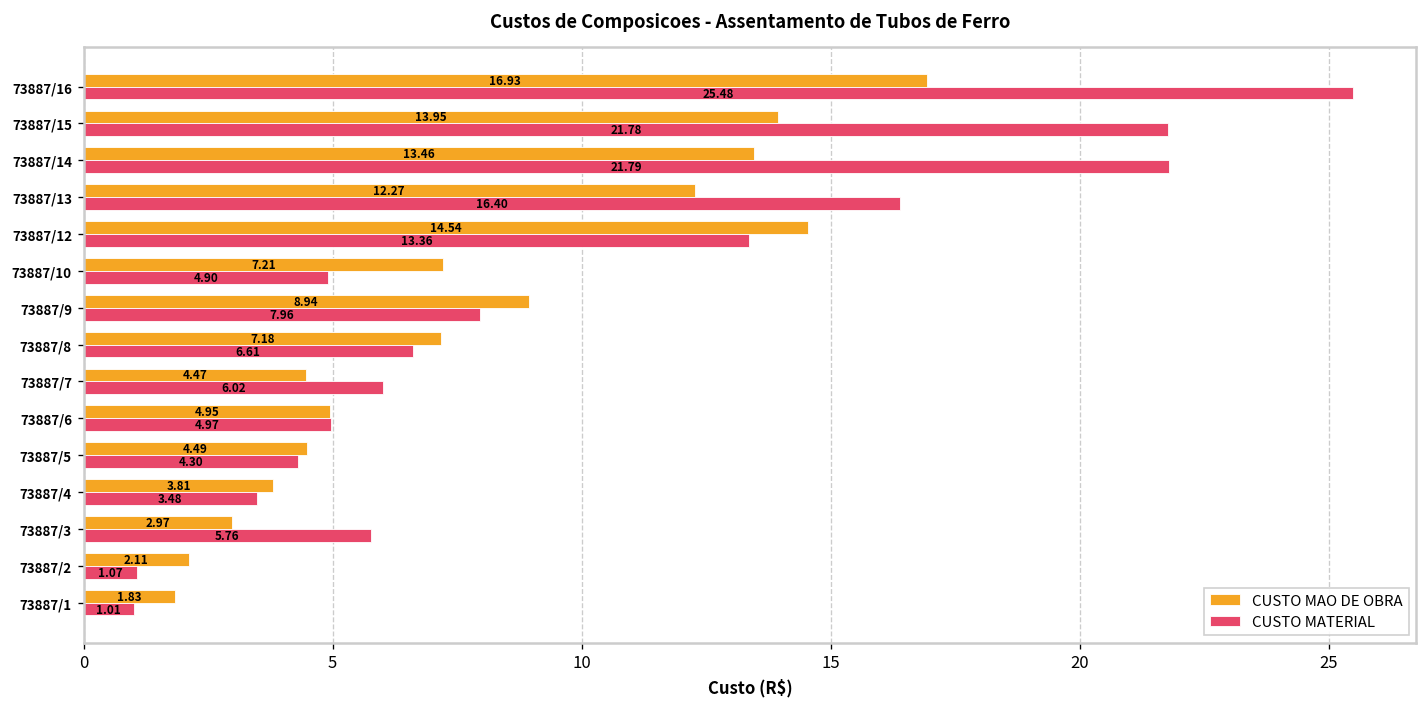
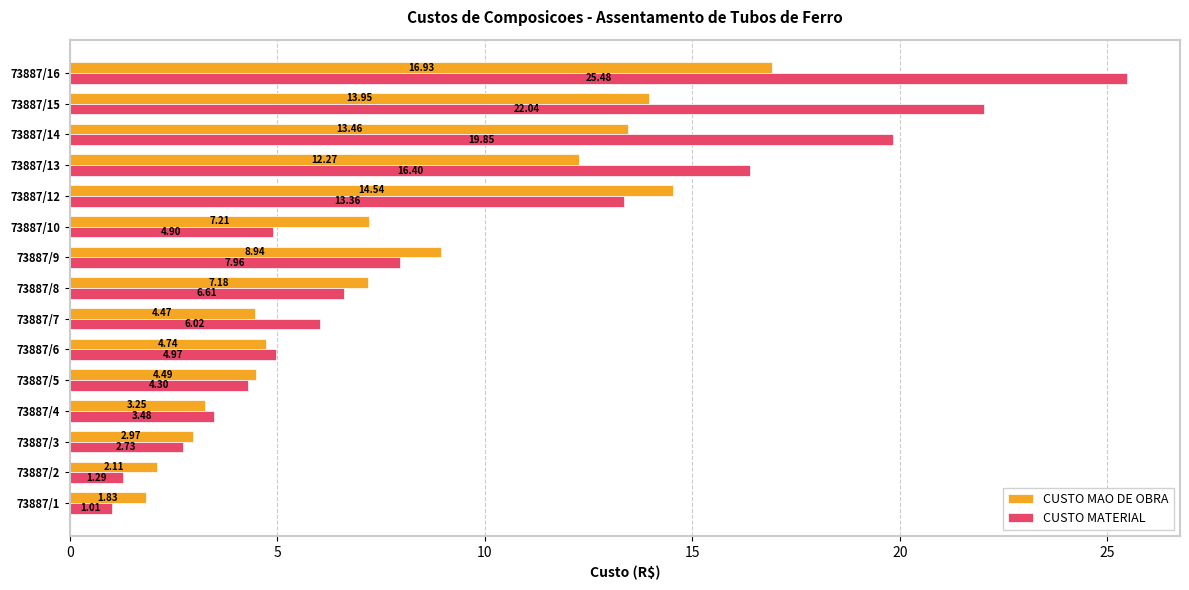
  {
    "CUSTO MAO DE OBRA": {
      "73887/16": 16.93,
      "73887/15": 13.95,
      "73887/14": 13.46,
      "73887/13": 12.27,
      "73887/12": 14.54,
      "73887/10": 7.21,
      "73887/9": 8.94,
      "73887/8": 7.18,
      "73887/7": 4.47,
-     "73887/6": 4.95,
+     "73887/6": 4.74,
      "73887/5": 4.49,
-     "73887/4": 3.81,
+     "73887/4": 3.25,
      "73887/3": 2.97,
      "73887/2": 2.11,
      "73887/1": 1.83
    },
    "CUSTO MATERIAL": {
      "73887/16": 25.48,
-     "73887/15": 21.78,
-     "73887/14": 21.79,
+     "73887/15": 22.04,
+     "73887/14": 19.85,
      "73887/13": 16.40,
      "73887/12": 13.36,
      "73887/10": 4.90,
      "73887/9": 7.96,
      "73887/8": 6.61,
      "73887/7": 6.02,
      "73887/6": 4.97,
      "73887/5": 4.30,
      "73887/4": 3.48,
-     "73887/3": 5.76,
-     "73887/2": 1.07,
+     "73887/3": 2.73,
+     "73887/2": 1.29,
      "73887/1": 1.01
    }
  }
